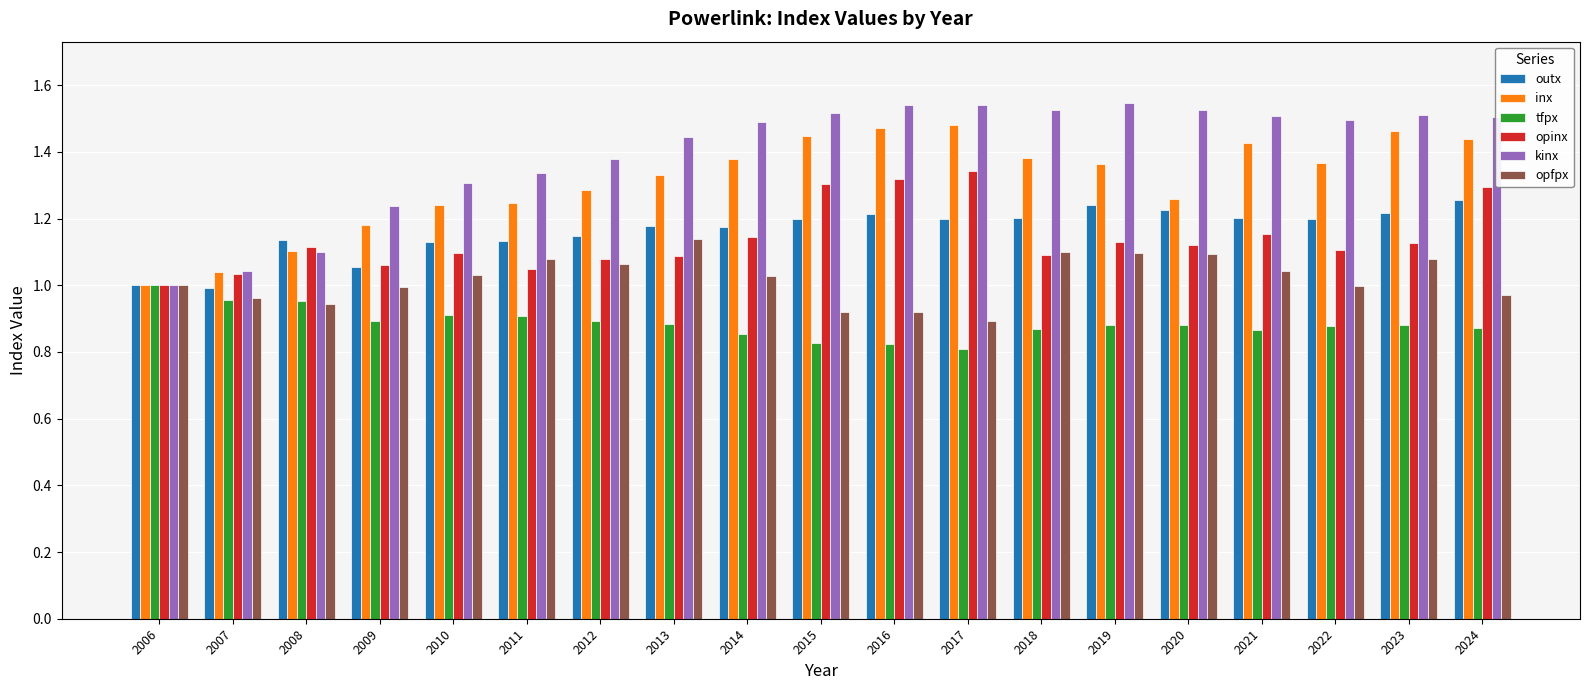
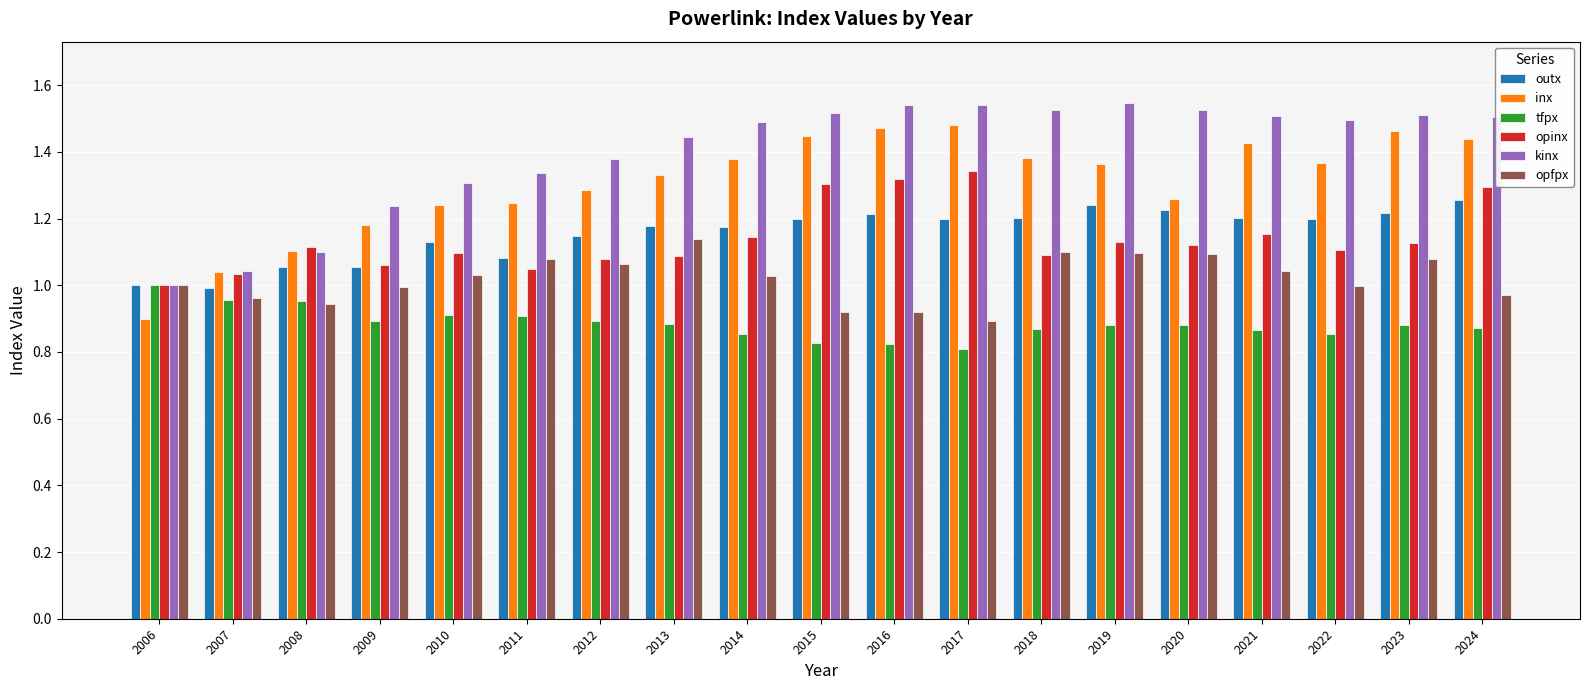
  {
    "outx": {
      "2006": 1.00,
      "2007": 0.99,
-     "2008": 1.14,
+     "2008": 1.05,
      "2009": 1.05,
      "2010": 1.13,
-     "2011": 1.13,
+     "2011": 1.08,
      "2012": 1.15,
      "2013": 1.18,
      "2014": 1.18,
      "2015": 1.20,
      "2016": 1.21,
      "2017": 1.20,
      "2018": 1.20,
      "2019": 1.24,
      "2020": 1.23,
      "2021": 1.20,
      "2022": 1.20,
      "2023": 1.22,
      "2024": 1.26
    },
    "inx": {
-     "2006": 1.0,
+     "2006": 0.9,
      "2007": 1.04,
      "2008": 1.1,
      "2009": 1.18,
      "2010": 1.24,
      "2011": 1.25,
      "2012": 1.28,
      "2013": 1.33,
      "2014": 1.38,
      "2015": 1.45,
      "2016": 1.47,
      "2017": 1.48,
      "2018": 1.38,
      "2019": 1.36,
      "2020": 1.26,
      "2021": 1.43,
      "2022": 1.37,
      "2023": 1.46,
      "2024": 1.44
    },
    "tfpx": {
      "2006": 1.00,
      "2007": 0.95,
      "2008": 0.95,
      "2009": 0.89,
      "2010": 0.91,
      "2011": 0.91,
      "2012": 0.89,
      "2013": 0.88,
      "2014": 0.85,
      "2015": 0.83,
      "2016": 0.82,
      "2017": 0.81,
      "2018": 0.87,
      "2019": 0.88,
      "2020": 0.88,
      "2021": 0.86,
-     "2022": 0.88,
+     "2022": 0.85,
      "2023": 0.88,
      "2024": 0.87
    },
    "opinx": {
      "2006": 1.00,
      "2007": 1.03,
      "2008": 1.11,
      "2009": 1.06,
      "2010": 1.10,
      "2011": 1.05,
      "2012": 1.08,
      "2013": 1.09,
      "2014": 1.14,
      "2015": 1.30,
      "2016": 1.32,
      "2017": 1.34,
      "2018": 1.09,
      "2019": 1.13,
      "2020": 1.12,
      "2021": 1.15,
      "2022": 1.11,
      "2023": 1.13,
      "2024": 1.29
    },
    "kinx": {
      "2006": 1.00,
      "2007": 1.04,
      "2008": 1.10,
      "2009": 1.24,
      "2010": 1.31,
      "2011": 1.34,
      "2012": 1.38,
      "2013": 1.45,
      "2014": 1.49,
      "2015": 1.52,
      "2016": 1.54,
      "2017": 1.54,
      "2018": 1.53,
      "2019": 1.55,
      "2020": 1.53,
      "2021": 1.51,
      "2022": 1.50,
      "2023": 1.51
    },
    "opfpx": {
      "2006": 1.00,
      "2007": 0.96,
      "2008": 0.94,
      "2009": 0.99,
      "2010": 1.03,
      "2011": 1.08,
      "2012": 1.06,
      "2013": 1.14,
      "2014": 1.03,
      "2015": 0.92,
      "2016": 0.92,
      "2017": 0.89,
      "2018": 1.10,
      "2019": 1.10,
      "2020": 1.09,
      "2021": 1.04,
      "2022": 1.00,
      "2023": 1.08,
      "2024": 0.97
    }
  }
